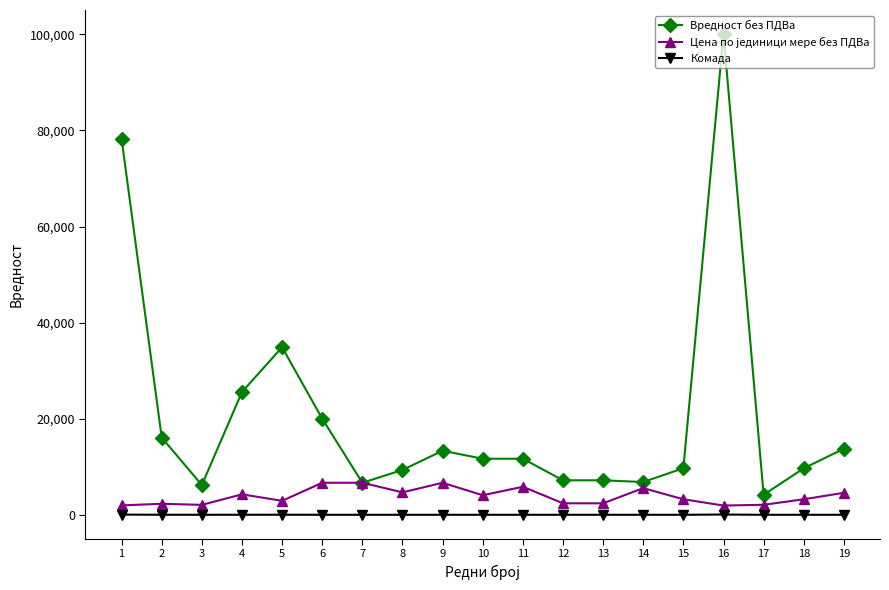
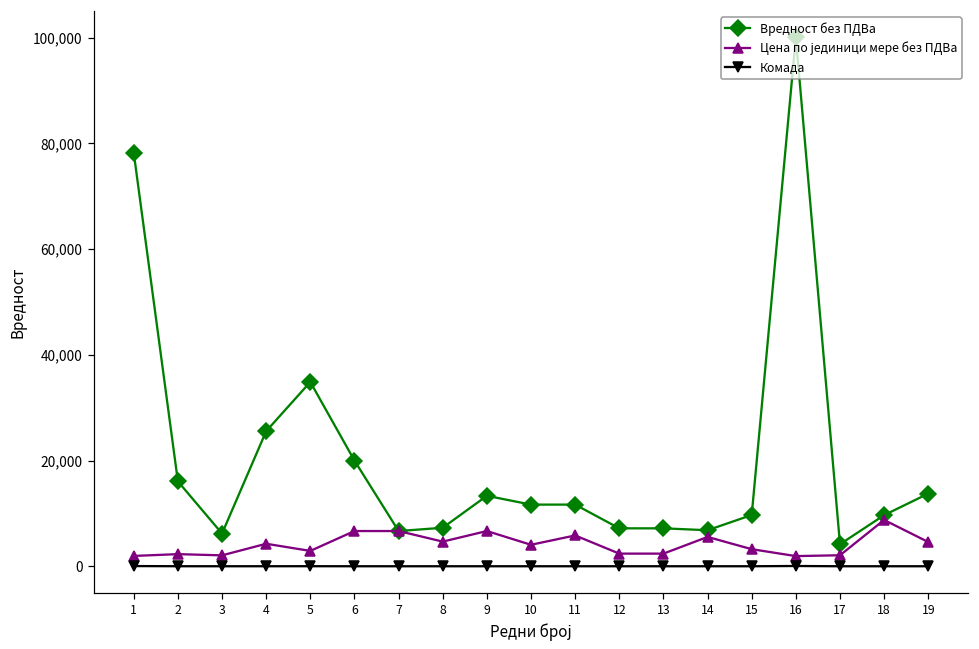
  {
    "Вредност без ПДВа": {
      "1": "78,000",
      "2": "16,000",
      "3": "6,000",
      "4": "26,000",
      "5": "35,000",
      "6": "20,000",
-     "8": "9,000",
+     "8": "7,000",
      "9": "13,000",
      "10": "12,000",
      "11": "12,000",
      "12": "7,000",
      "13": "7,000",
      "14": "7,000",
      "15": "10,000",
      "17": "4,000",
      "18": "10,000",
      "19": "14,000"
    },
    "Цена по јединици мере без ПДВа": {
      "1": "2,000",
      "2": "2,000",
      "3": "2,000",
      "4": "4,000",
      "5": "3,000",
      "6": "7,000",
      "8": "5,000",
      "9": "7,000",
      "10": "4,000",
      "11": "6,000",
      "12": "2,000",
      "13": "2,000",
      "14": "6,000",
      "15": "3,000",
      "16": "2,000",
      "17": "2,000",
-     "18": "3,000",
+     "18": "9,000",
      "19": "5,000"
    },
    "Комада": {
      "1": "0",
      "2": "0",
      "3": "0",
      "4": "0",
      "5": "0",
      "6": "0",
      "7": "0",
      "8": "0",
      "9": "0",
      "10": "0",
      "11": "0",
      "12": "0",
      "13": "0",
      "14": "0",
      "15": "0",
      "16": "0",
      "17": "0",
      "18": "0",
      "19": "0"
    }
  }
